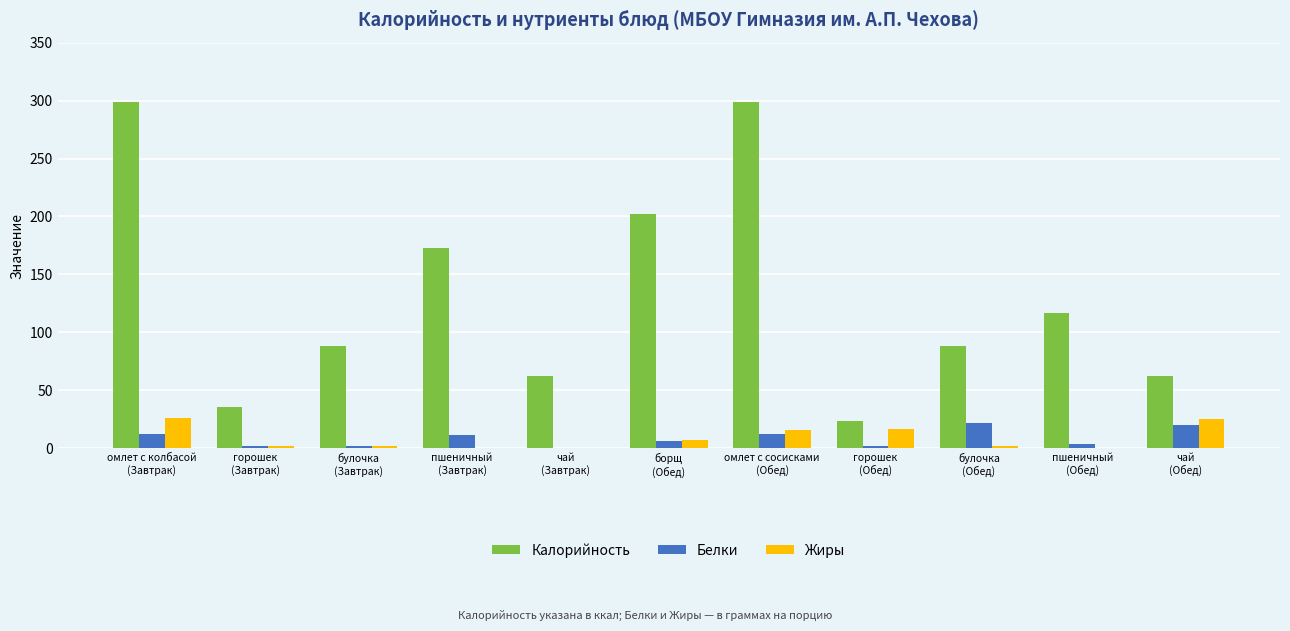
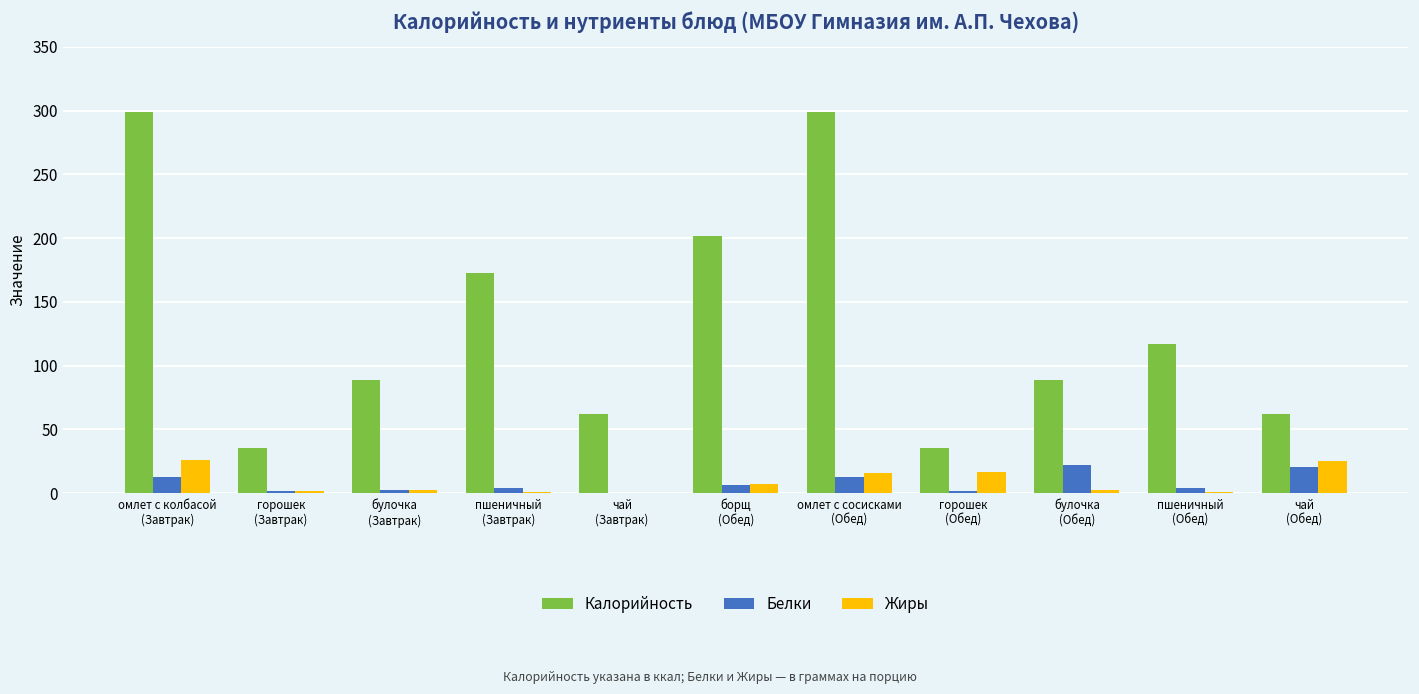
  {
    "Калорийность": {
      "омлет с колбасой (Завтрак)": 299,
      "горошек (Завтрак)": 36,
      "булочка (Завтрак)": 89,
      "пшеничный (Завтрак)": 173,
      "чай (Завтрак)": 62,
      "борщ (Обед)": 202,
      "омлет с сосисками (Обед)": 299,
-     "горошек (Обед)": 24,
+     "горошек (Обед)": 36,
      "булочка (Обед)": 89,
      "пшеничный (Обед)": 117,
      "чай (Обед)": 62
    },
    "Белки": {
      "омлет с колбасой (Завтрак)": 12,
-     "пшеничный (Завтрак)": 12,
+     "пшеничный (Завтрак)": 4,
      "борщ (Обед)": 6,
      "омлет с сосисками (Обед)": 12,
      "булочка (Обед)": 22,
      "пшеничный (Обед)": 4,
      "чай (Обед)": 20
    },
    "Жиры": {
      "омлет с колбасой (Завтрак)": 26,
      "булочка (Завтрак)": 2,
      "борщ (Обед)": 7,
      "омлет с сосисками (Обед)": 16,
      "горошек (Обед)": 17,
      "булочка (Обед)": 2,
      "чай (Обед)": 25
    }
  }
